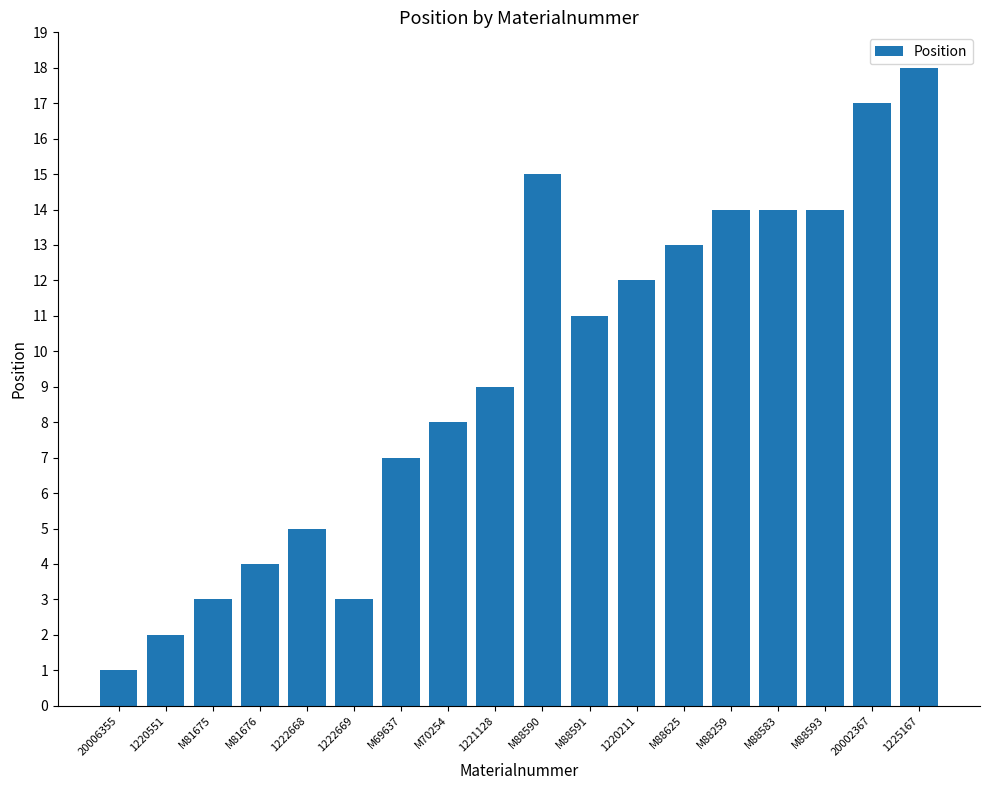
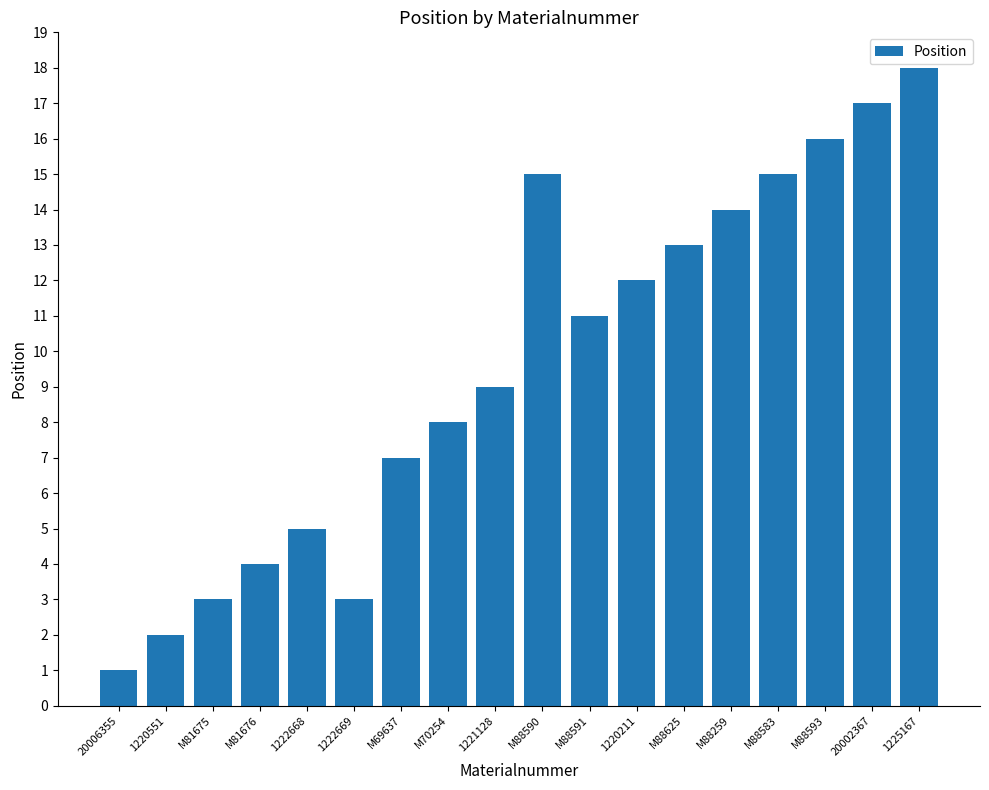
  {
    "20006355": 1,
    "1220551": 2,
    "M81675": 3,
    "M81676": 4,
    "1222668": 5,
    "1222669": 3,
    "M69637": 7,
    "M70254": 8,
    "1221128": 9,
    "M88590": 15,
    "M88591": 11,
    "1220211": 12,
    "M88625": 13,
    "M88259": 14,
-   "M88583": 14,
-   "M88593": 14,
+   "M88583": 15,
+   "M88593": 16,
    "20002367": 17,
    "1225167": 18
  }
